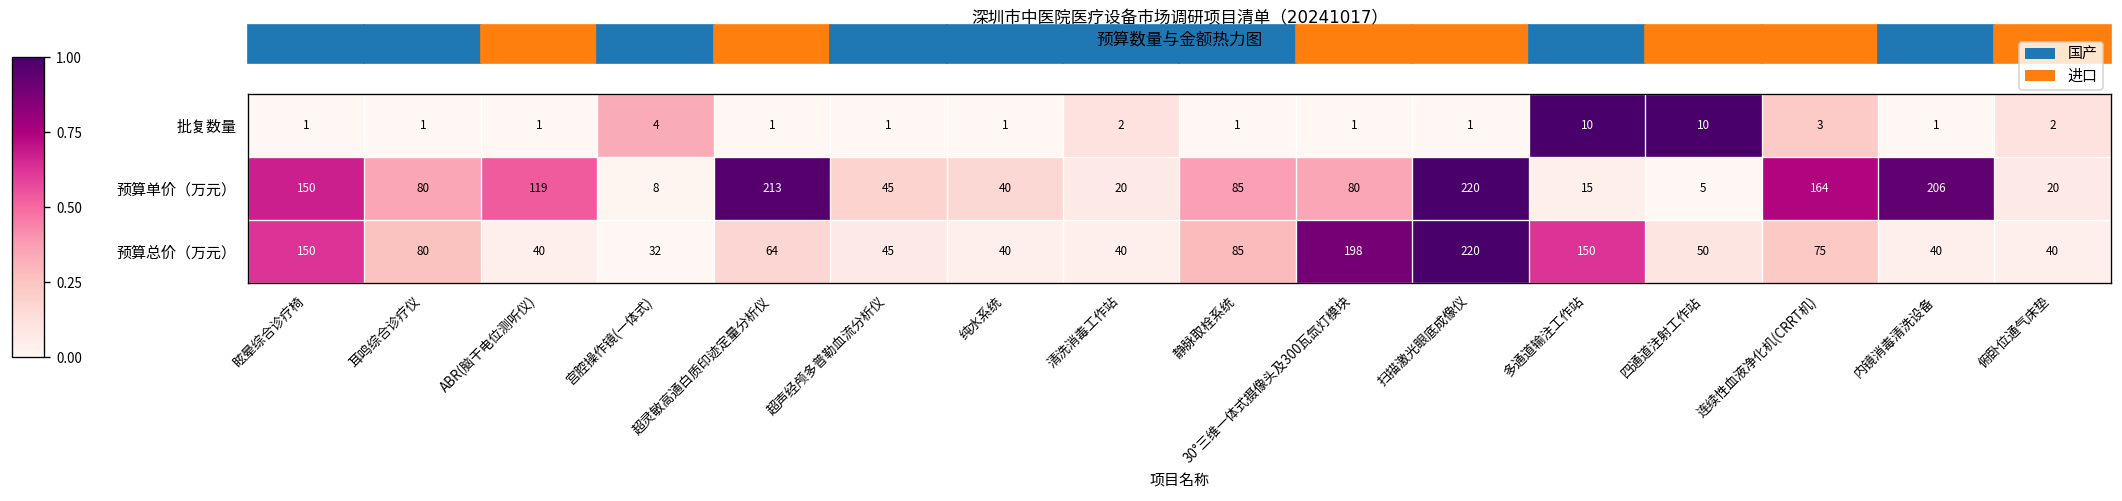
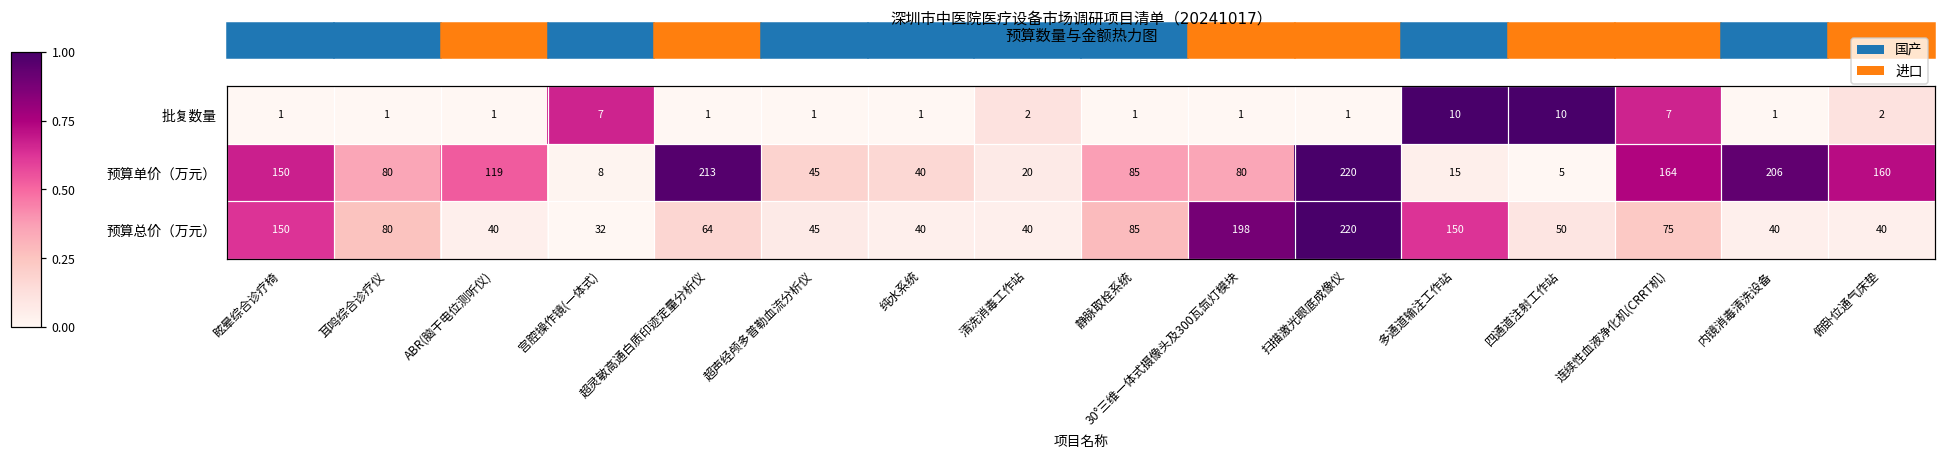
  {
    "批复数量": {
      "眩晕综合诊疗椅": 1,
      "耳鸣综合诊疗仪": 1,
      "ABR(脑干电位测听仪)": 1,
-     "宫腔操作镜(一体式)": 4,
+     "宫腔操作镜(一体式)": 7,
      "超灵敏高通白质印迹定量分析仪": 1,
      "超声经颅多普勒血流分析仪": 1,
      "纯水系统": 1,
      "清洗消毒工作站": 2,
      "静脉取栓系统": 1,
      "30°三维一体式摄像头及300瓦氙灯模块": 1,
      "扫描激光眼底成像仪": 1,
      "多通道输注工作站": 10,
      "四通道注射工作站": 10,
-     "连续性血液净化机(CRRT机)": 3,
+     "连续性血液净化机(CRRT机)": 7,
      "内镜消毒清洗设备": 1,
      "俯卧位通气床垫": 2
    },
    "预算单价（万元）": {
      "眩晕综合诊疗椅": 150,
      "耳鸣综合诊疗仪": 80,
      "ABR(脑干电位测听仪)": 119,
      "宫腔操作镜(一体式)": 8,
      "超灵敏高通白质印迹定量分析仪": 213,
      "超声经颅多普勒血流分析仪": 45,
      "纯水系统": 40,
      "清洗消毒工作站": 20,
      "静脉取栓系统": 85,
      "30°三维一体式摄像头及300瓦氙灯模块": 80,
      "扫描激光眼底成像仪": 220,
      "多通道输注工作站": 15,
      "四通道注射工作站": 5,
      "连续性血液净化机(CRRT机)": 164,
      "内镜消毒清洗设备": 206,
-     "俯卧位通气床垫": 20
+     "俯卧位通气床垫": 160
    },
    "预算总价（万元）": {
      "眩晕综合诊疗椅": 150,
      "耳鸣综合诊疗仪": 80,
      "ABR(脑干电位测听仪)": 40,
      "宫腔操作镜(一体式)": 32,
      "超灵敏高通白质印迹定量分析仪": 64,
      "超声经颅多普勒血流分析仪": 45,
      "纯水系统": 40,
      "清洗消毒工作站": 40,
      "静脉取栓系统": 85,
      "30°三维一体式摄像头及300瓦氙灯模块": 198,
      "扫描激光眼底成像仪": 220,
      "多通道输注工作站": 150,
      "四通道注射工作站": 50,
      "连续性血液净化机(CRRT机)": 75,
      "内镜消毒清洗设备": 40,
      "俯卧位通气床垫": 40
    }
  }
